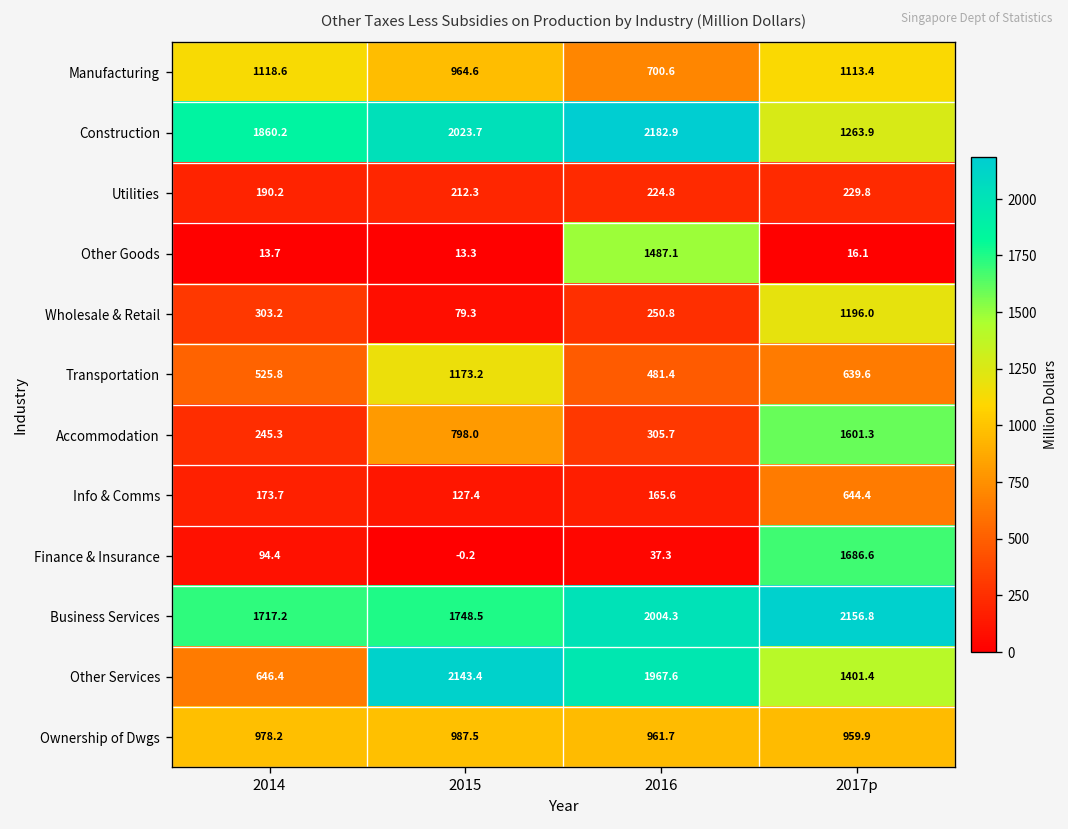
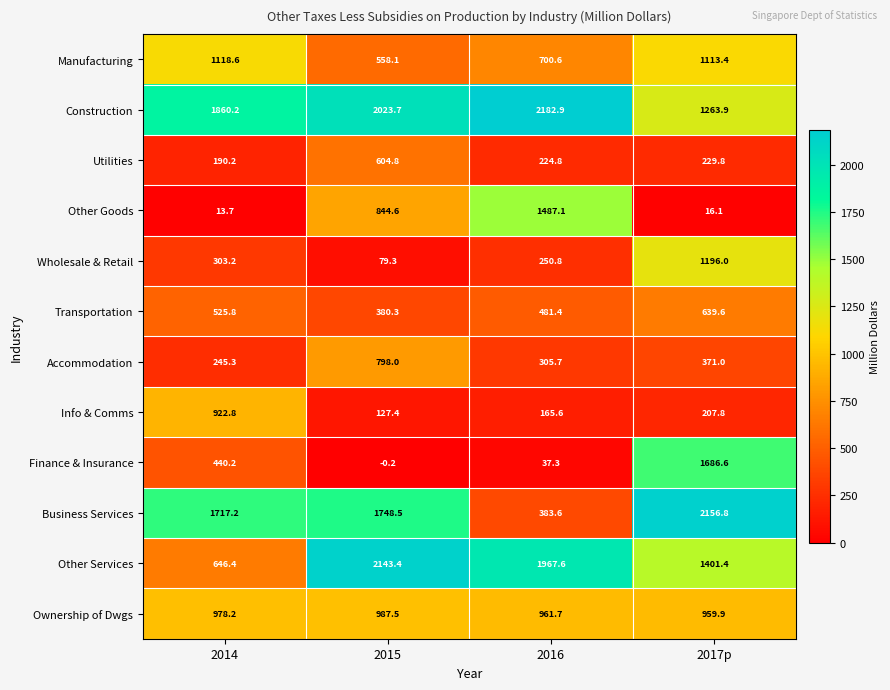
  {
    "Manufacturing": {
      "2014": 1118.6,
-     "2015": 964.6,
+     "2015": 558.1,
      "2016": 700.6,
      "2017p": 1113.4
    },
    "Construction": {
      "2014": 1860.2,
      "2015": 2023.7,
      "2016": 2182.9,
      "2017p": 1263.9
    },
    "Utilities": {
      "2014": 190.2,
-     "2015": 212.3,
+     "2015": 604.8,
      "2016": 224.8,
      "2017p": 229.8
    },
    "Other Goods": {
      "2014": 13.7,
-     "2015": 13.3,
+     "2015": 844.6,
      "2016": 1487.1,
      "2017p": 16.1
    },
    "Wholesale & Retail": {
      "2014": 303.2,
      "2015": 79.3,
      "2016": 250.8,
      "2017p": 1196.0
    },
    "Transportation": {
      "2014": 525.8,
-     "2015": 1173.2,
+     "2015": 380.3,
      "2016": 481.4,
      "2017p": 639.6
    },
    "Accommodation": {
      "2014": 245.3,
      "2015": 798.0,
      "2016": 305.7,
-     "2017p": 1601.3
+     "2017p": 371.0
    },
    "Info & Comms": {
-     "2014": 173.7,
+     "2014": 922.8,
      "2015": 127.4,
      "2016": 165.6,
-     "2017p": 644.4
+     "2017p": 207.8
    },
    "Finance & Insurance": {
-     "2014": 94.4,
+     "2014": 440.2,
      "2015": -0.2,
      "2016": 37.3,
      "2017p": 1686.6
    },
    "Business Services": {
      "2014": 1717.2,
      "2015": 1748.5,
-     "2016": 2004.3,
+     "2016": 383.6,
      "2017p": 2156.8
    },
    "Other Services": {
      "2014": 646.4,
      "2015": 2143.4,
      "2016": 1967.6,
      "2017p": 1401.4
    },
    "Ownership of Dwgs": {
      "2014": 978.2,
      "2015": 987.5,
      "2016": 961.7,
      "2017p": 959.9
    }
  }
